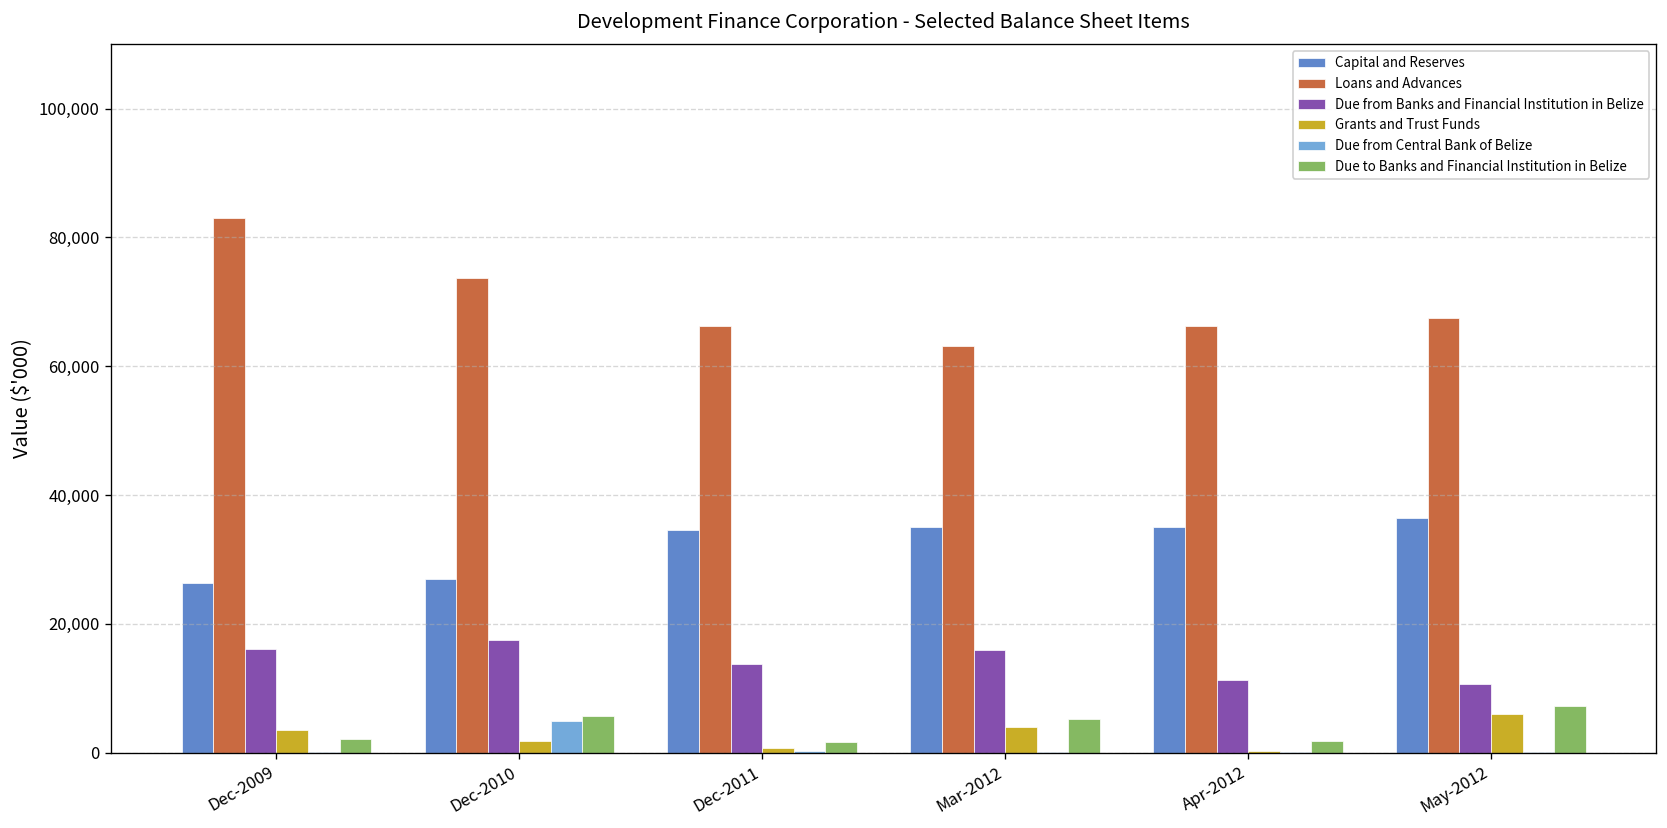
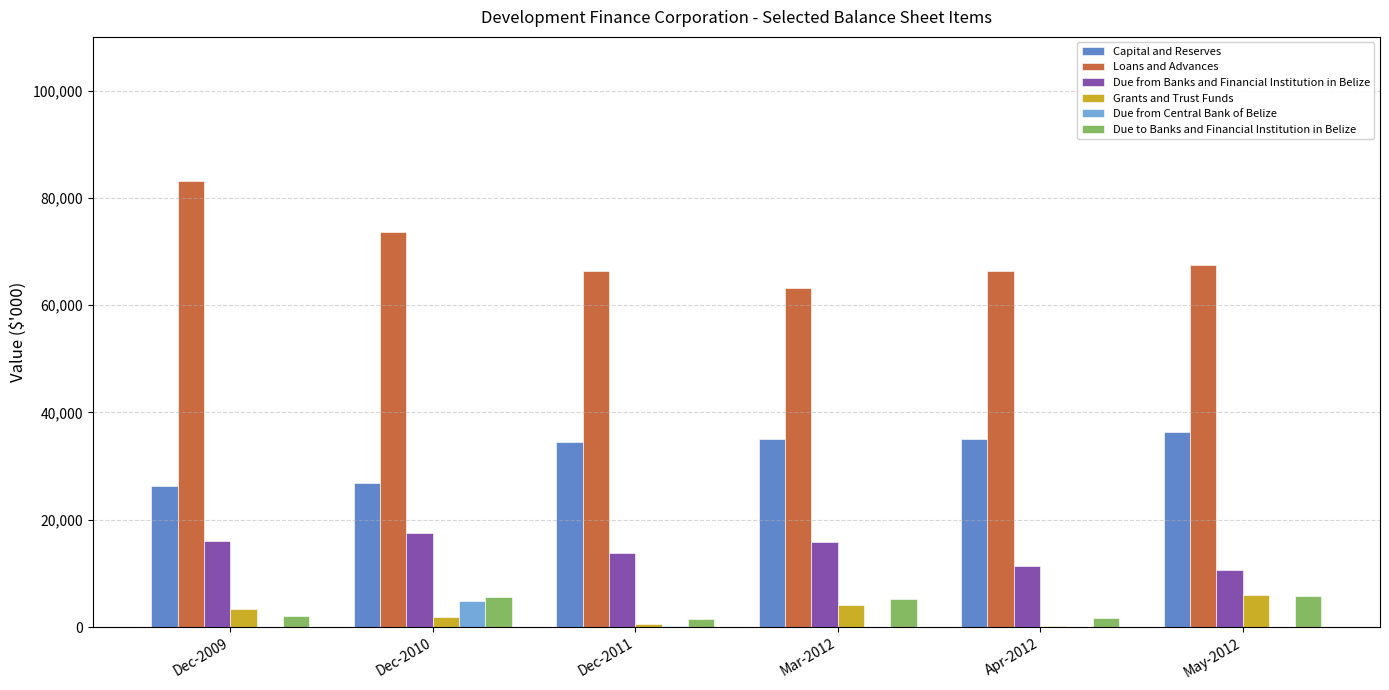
  {
    "Loans and Advances": {
      "Dec-2009": "83,000",
      "Dec-2010": "74,000",
      "Dec-2011": "66,000",
      "Mar-2012": "63,000",
      "Apr-2012": "66,000",
      "May-2012": "68,000"
    },
    "Due from Banks and Financial Institution in Belize": {
      "Dec-2009": "16,000",
      "Dec-2010": "17,000",
      "Dec-2011": "14,000",
      "Mar-2012": "16,000",
      "Apr-2012": "11,000",
      "May-2012": "11,000"
    },
    "Grants and Trust Funds": {
      "Dec-2009": "3,000",
      "Dec-2010": "2,000",
      "Dec-2011": "1,000",
      "Mar-2012": "4,000",
      "May-2012": "6,000"
    },
    "Due to Banks and Financial Institution in Belize": {
      "Dec-2009": "2,000",
      "Dec-2010": "6,000",
      "Dec-2011": "2,000",
      "Mar-2012": "5,000",
      "Apr-2012": "2,000",
-     "May-2012": "7,000"
+     "May-2012": "6,000"
    }
  }
